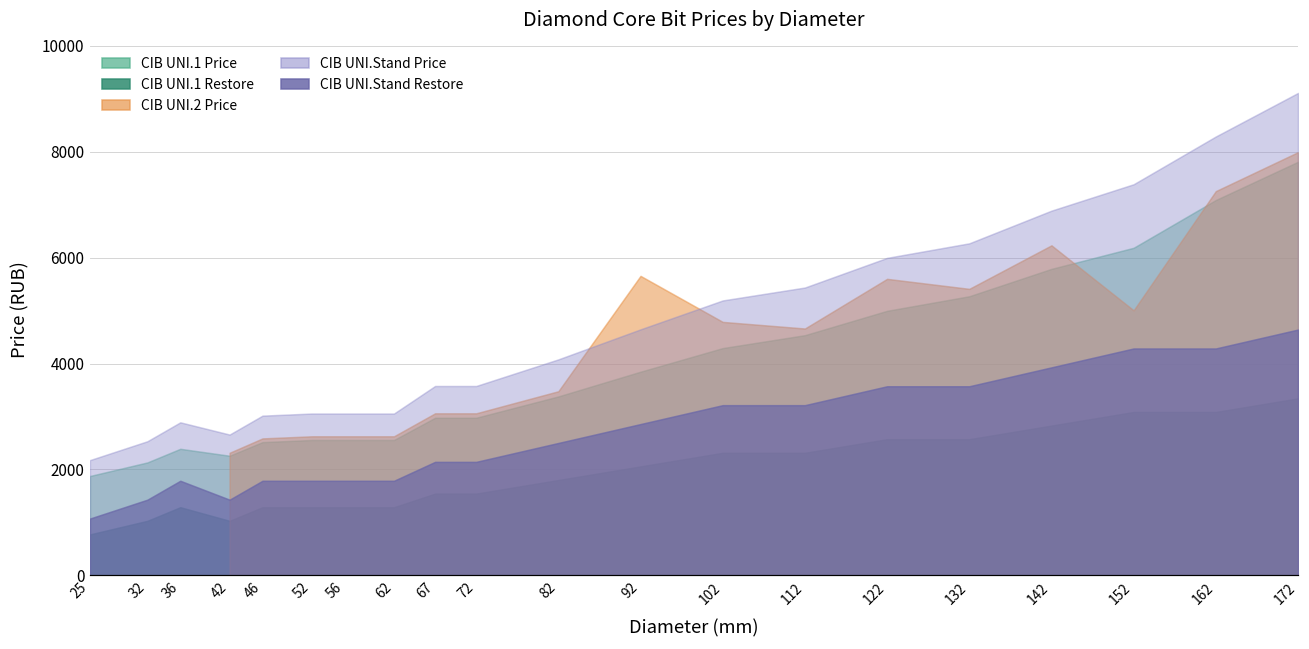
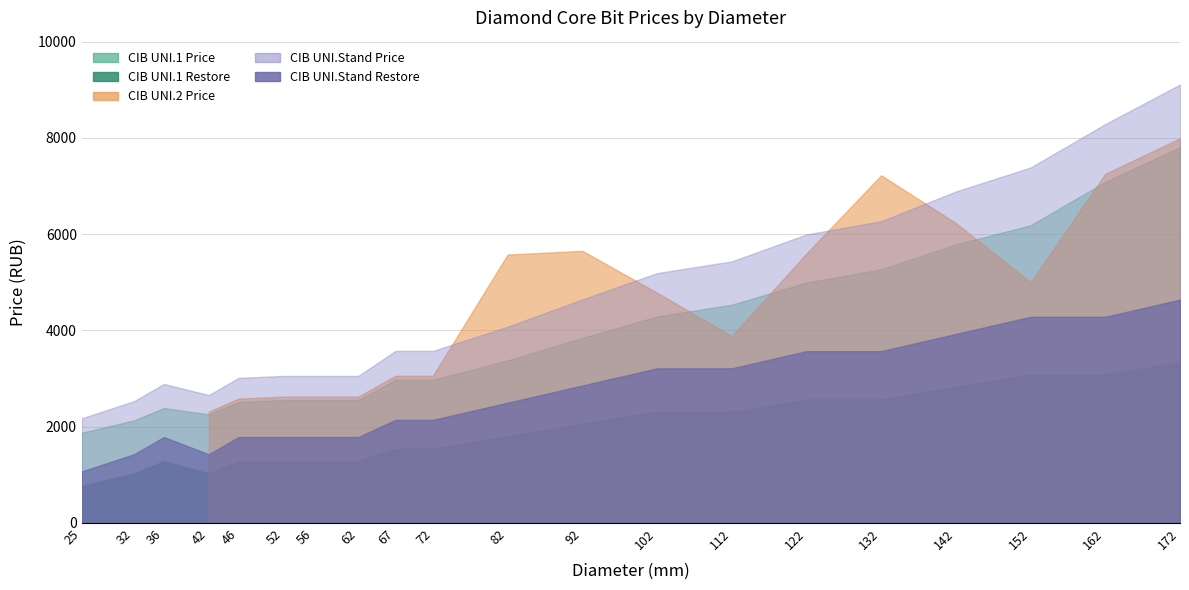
  {
    "CIB UNI.2 Price": {
      "42": 2300,
      "46": 2600,
      "52": 2600,
      "56": 2600,
      "62": 2600,
      "67": 3100,
      "72": 3100,
-     "82": 3500,
+     "82": 5600,
      "92": 5700,
      "102": 4800,
-     "112": 4700,
+     "112": 3900,
      "122": 5600,
-     "132": 5400,
+     "132": 7200,
      "142": 6200,
      "152": 5000,
      "162": 7300,
      "172": 8000
    }
  }
